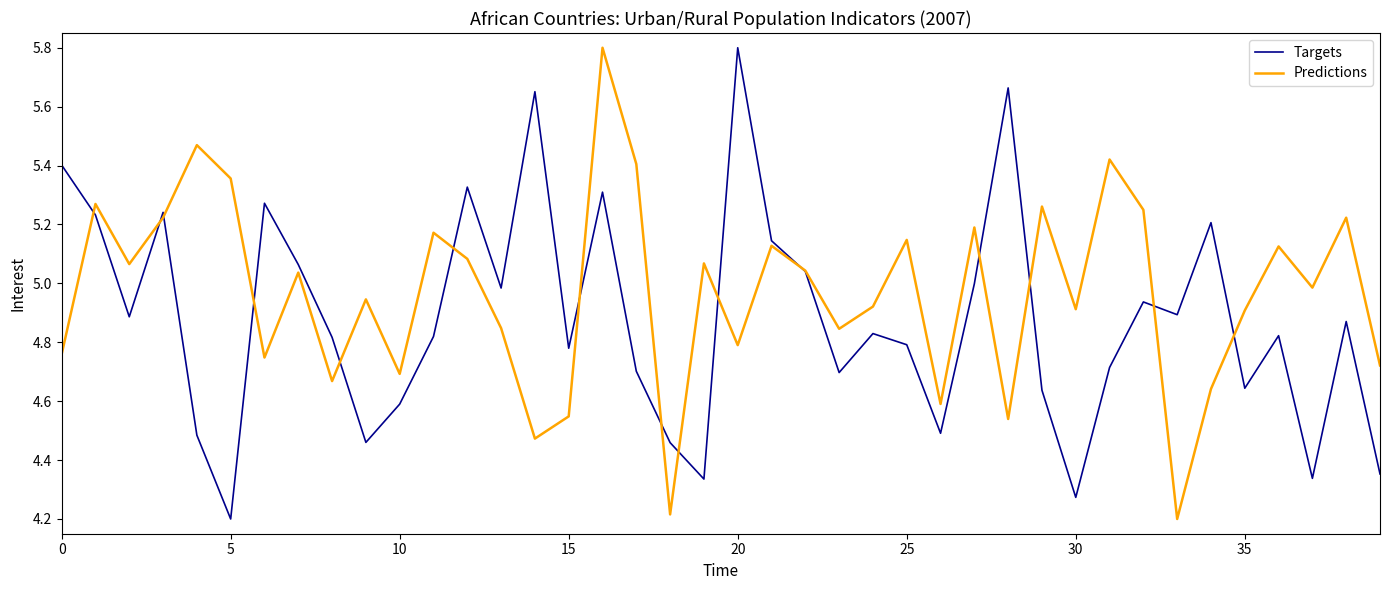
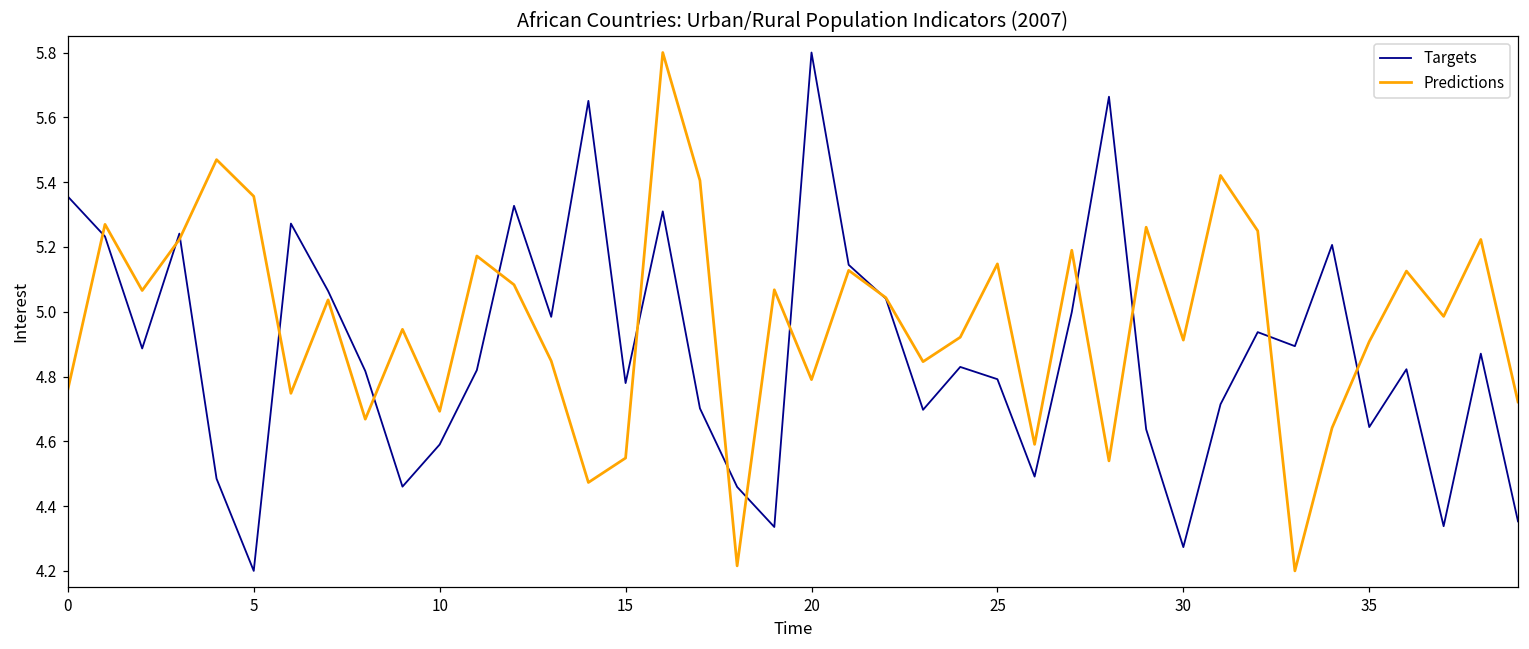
  {
    "Targets": {
-     "0": 5.40,
+     "0": 5.36,
      "5": 4.20,
      "10": 4.59,
      "15": 4.78,
      "20": 5.80,
      "25": 4.79,
      "30": 4.27,
      "35": 4.64
    },
    "Predictions": {
      "0": 4.76,
      "5": 5.36,
      "10": 4.69,
      "15": 4.55,
      "20": 4.79,
      "25": 5.15,
      "30": 4.91,
      "35": 4.91
    }
  }
